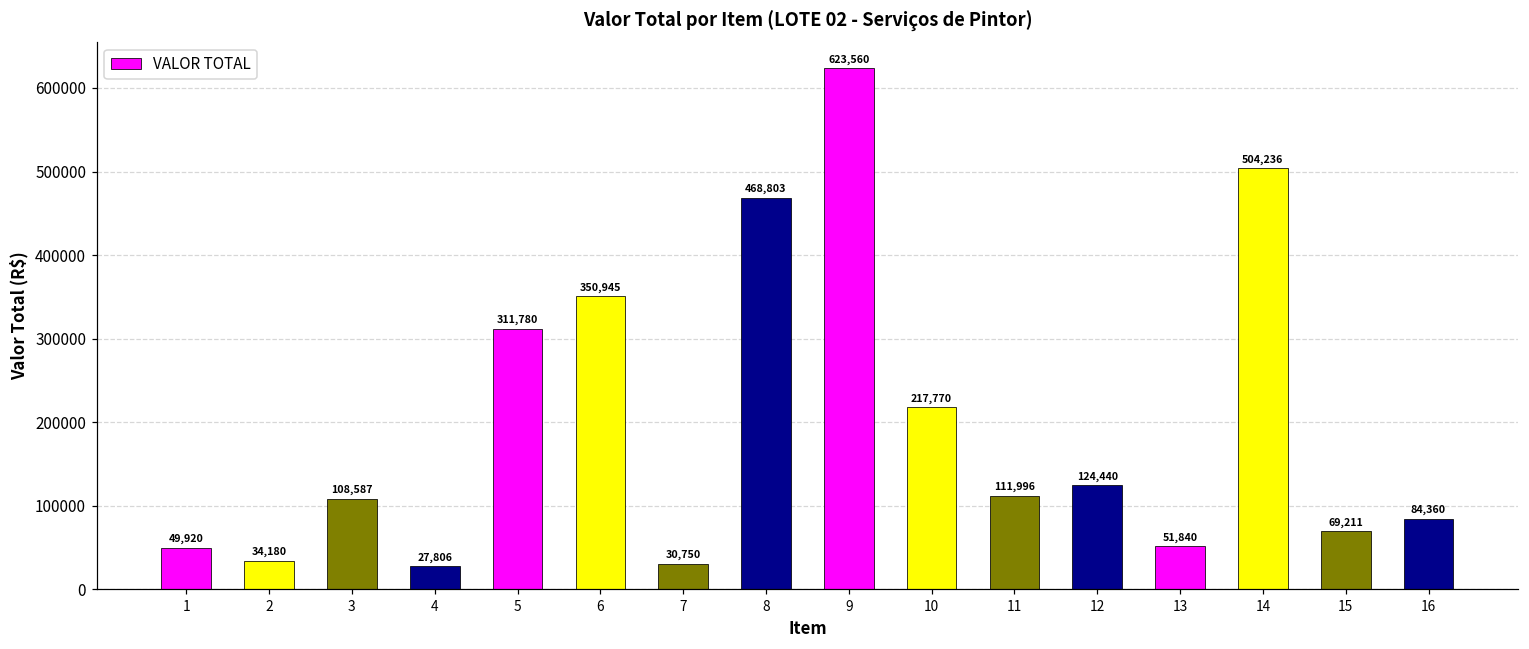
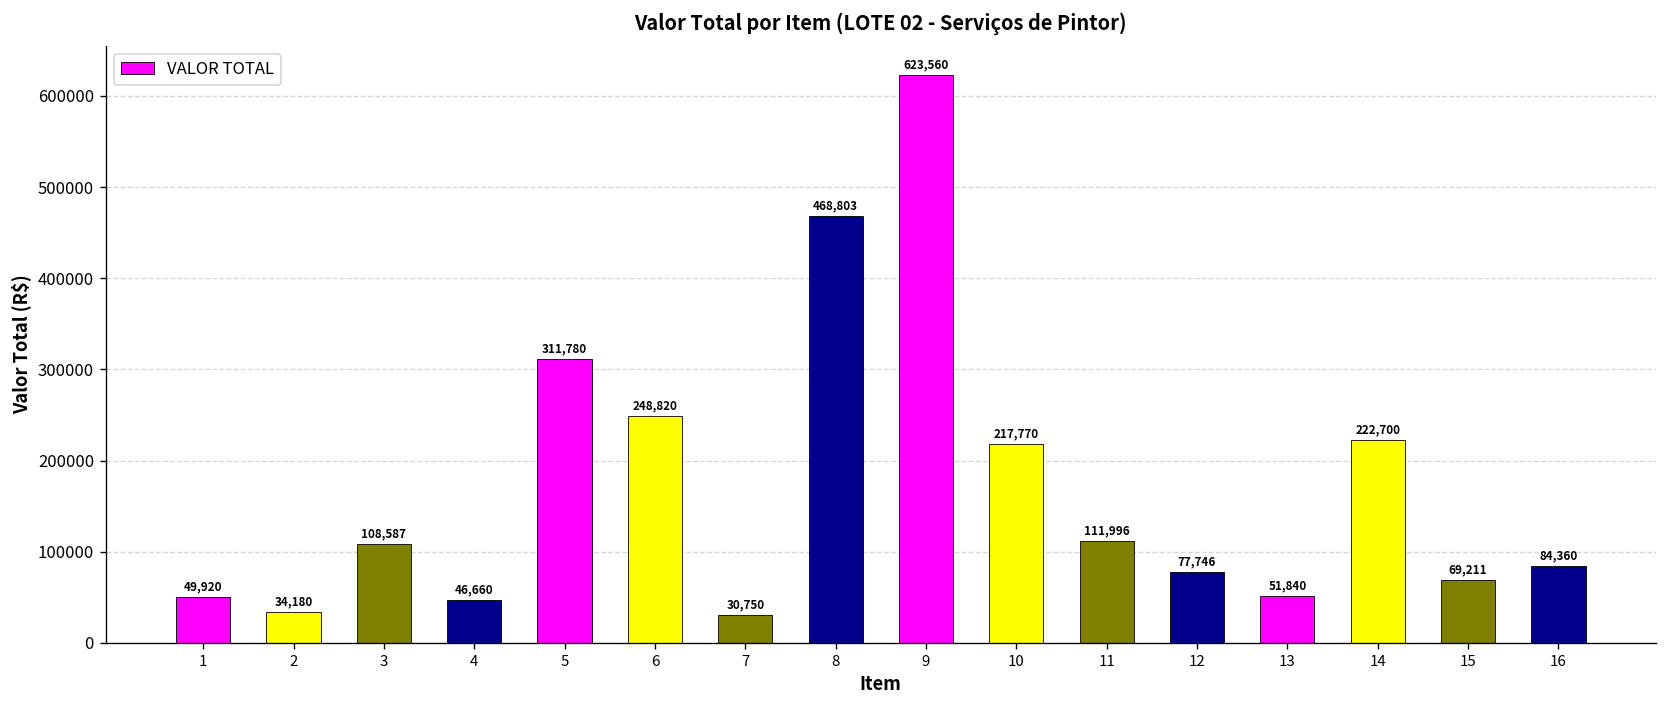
  {
    "1": "49,920",
    "2": "34,180",
    "3": "108,587",
-   "4": "27,806",
+   "4": "46,660",
    "5": "311,780",
-   "6": "350,945",
+   "6": "248,820",
    "7": "30,750",
    "8": "468,803",
    "9": "623,560",
    "10": "217,770",
    "11": "111,996",
-   "12": "124,440",
+   "12": "77,746",
    "13": "51,840",
-   "14": "504,236",
+   "14": "222,700",
    "15": "69,211",
    "16": "84,360"
  }
